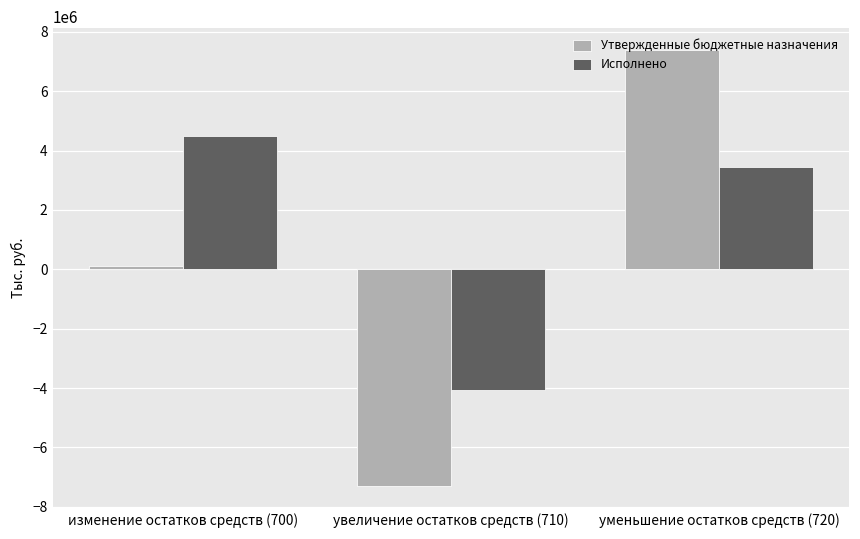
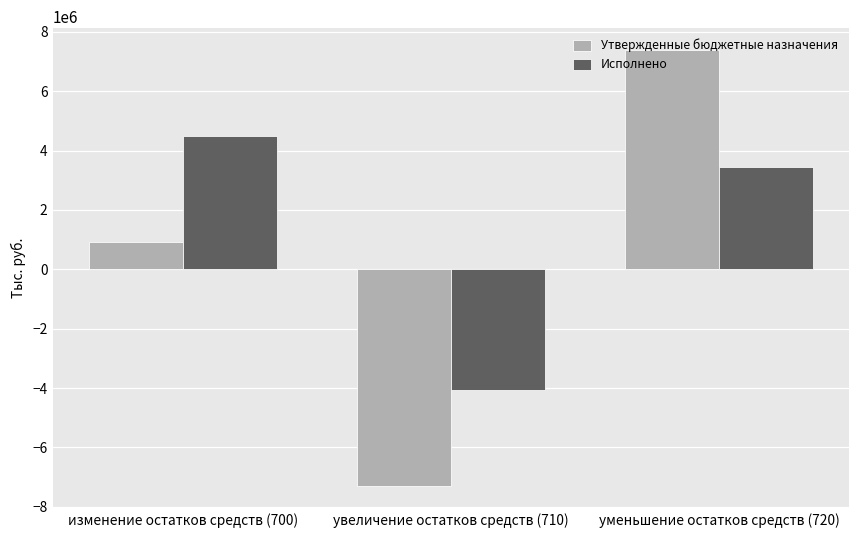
  {
    "Утвержденные бюджетные назначения": {
-     "изменение остатков средств (700)": 100000,
+     "изменение остатков средств (700)": 900000,
      "увеличение остатков средств (710)": -7300000,
      "уменьшение остатков средств (720)": 7400000
    },
    "Исполнено": {
      "изменение остатков средств (700)": 4500000,
      "увеличение остатков средств (710)": -4100000,
      "уменьшение остатков средств (720)": 3500000
    }
  }
